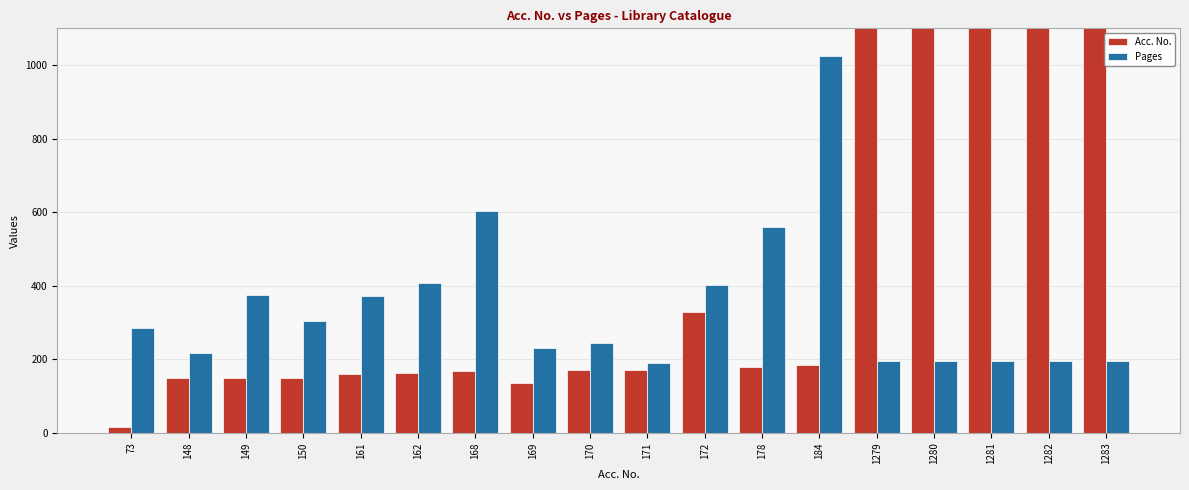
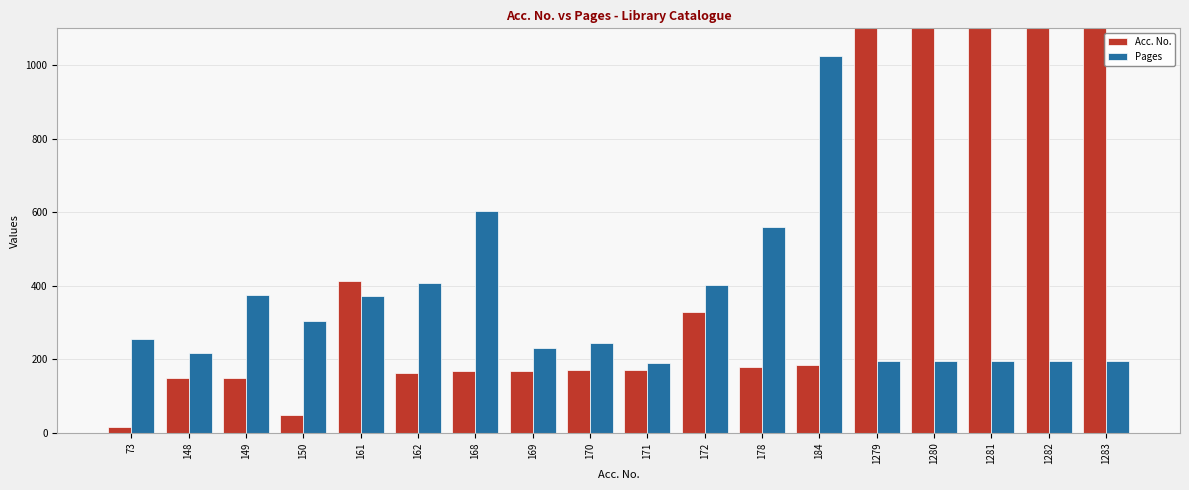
  {
    "Acc. No.": {
      "73": 20,
      "148": 150,
      "149": 150,
-     "150": 150,
-     "161": 160,
+     "150": 50,
+     "161": 410,
      "162": 160,
      "168": 170,
-     "169": 140,
+     "169": 170,
      "170": 170,
      "171": 170,
      "172": 330,
      "178": 180,
      "184": 180
    },
    "Pages": {
-     "73": 290,
+     "73": 250,
      "148": 220,
      "149": 380,
      "150": 300,
      "161": 370,
      "162": 410,
      "168": 600,
      "169": 230,
      "170": 250,
      "171": 190,
      "172": 400,
      "178": 560,
      "184": 1030,
      "1279": 200,
      "1280": 200,
      "1281": 200,
      "1282": 200,
      "1283": 200
    }
  }
